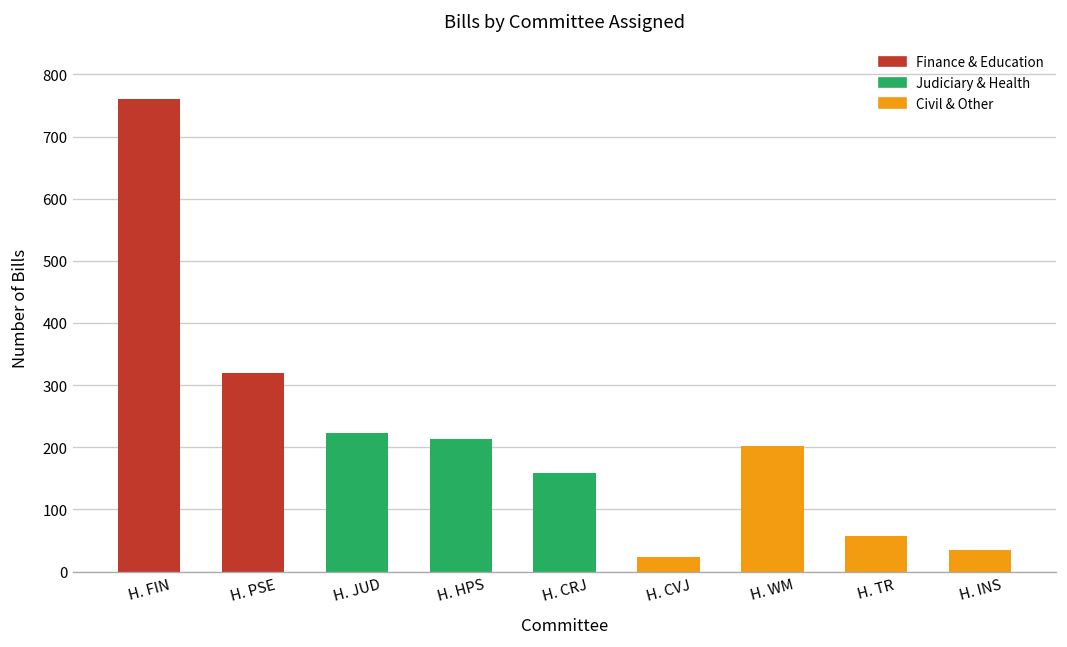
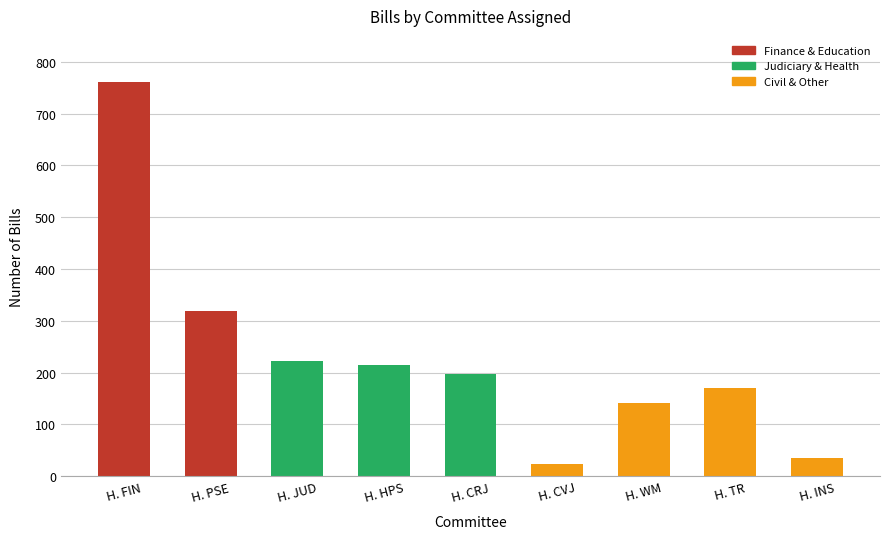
  {
    "H. FIN": 760,
    "H. PSE": 320,
    "H. JUD": 220,
    "H. HPS": 210,
-   "H. CRJ": 160,
+   "H. CRJ": 200,
    "H. CVJ": 20,
-   "H. WM": 200,
-   "H. TR": 60,
+   "H. WM": 140,
+   "H. TR": 170,
    "H. INS": 40
  }
